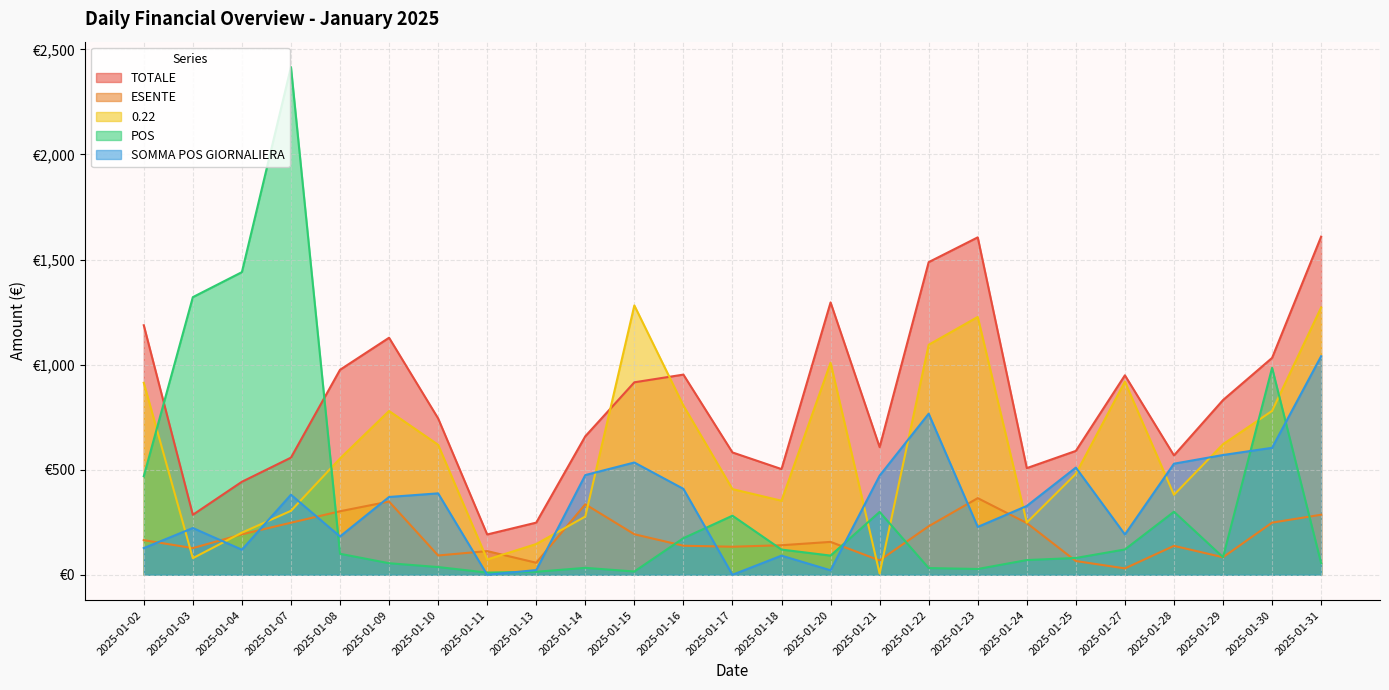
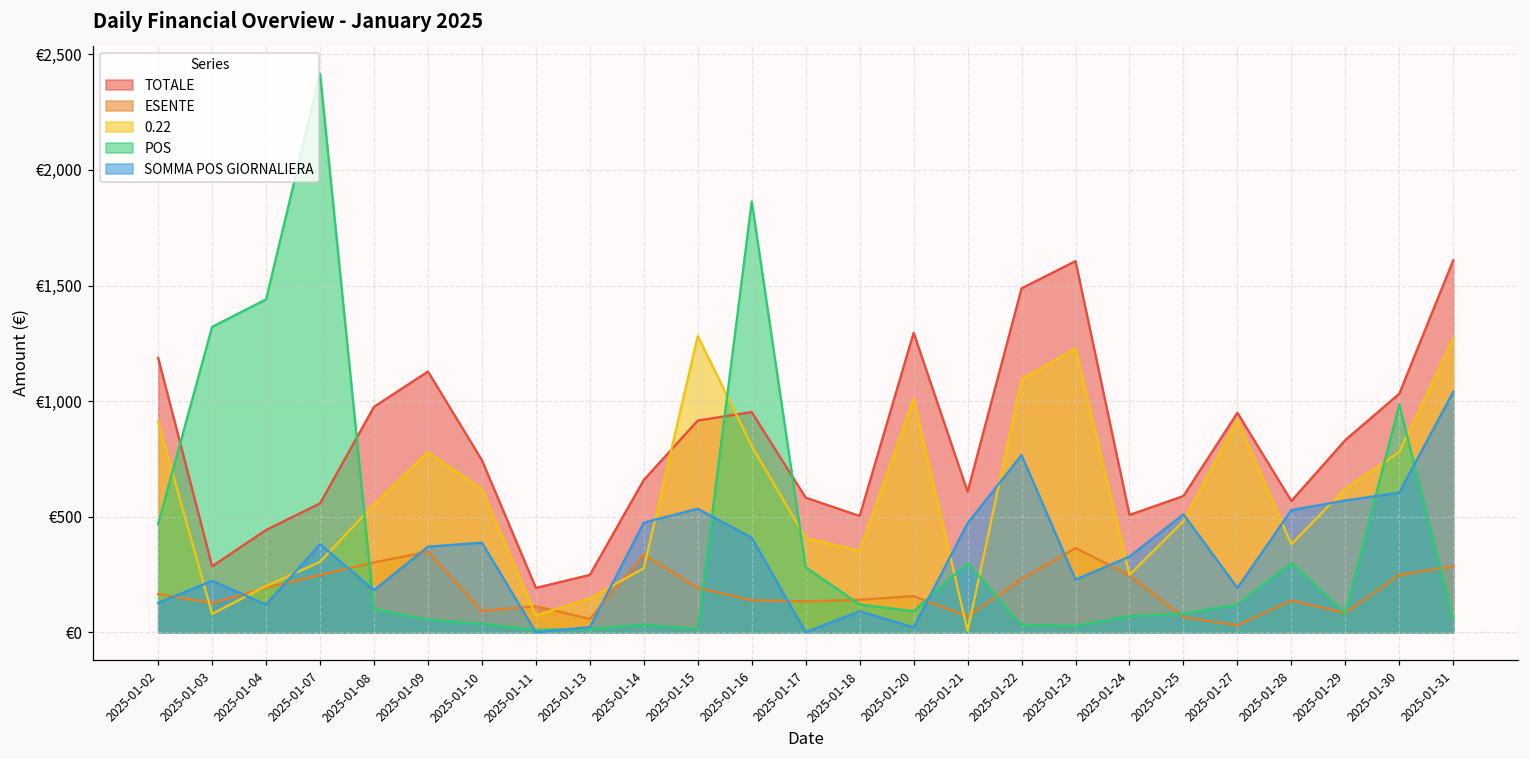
  {
    "0.22": {
      "2025-01-02": "€910",
      "2025-01-03": "€80",
      "2025-01-07": "€300",
      "2025-01-08": "€550",
      "2025-01-09": "€780",
      "2025-01-10": "€620",
      "2025-01-11": "€70",
      "2025-01-13": "€150",
      "2025-01-14": "€280",
      "2025-01-15": "€1,280",
      "2025-01-16": "€810",
      "2025-01-17": "€410",
      "2025-01-18": "€350",
      "2025-01-20": "€1,010",
      "2025-01-21": "€10",
      "2025-01-22": "€1,090",
      "2025-01-23": "€1,230",
      "2025-01-25": "€480",
      "2025-01-27": "€920",
      "2025-01-28": "€380",
      "2025-01-29": "€620",
      "2025-01-30": "€780",
      "2025-01-31": "€1,270"
    },
    "POS": {
      "2025-01-02": "€470",
      "2025-01-03": "€1,320",
      "2025-01-04": "€1,440",
      "2025-01-07": "€2,420",
      "2025-01-08": "€100",
      "2025-01-09": "€60",
      "2025-01-10": "€40",
      "2025-01-14": "€30",
      "2025-01-15": "€20",
-     "2025-01-16": "€170",
+     "2025-01-16": "€1,860",
      "2025-01-17": "€280",
      "2025-01-18": "€120",
      "2025-01-20": "€90",
      "2025-01-21": "€300",
      "2025-01-22": "€30",
      "2025-01-23": "€30",
      "2025-01-24": "€70",
      "2025-01-25": "€80",
      "2025-01-27": "€120",
      "2025-01-28": "€300",
      "2025-01-30": "€980",
      "2025-01-31": "€60"
    },
    "SOMMA POS GIORNALIERA": {
      "2025-01-02": "€130",
      "2025-01-03": "€220",
      "2025-01-04": "€120",
      "2025-01-07": "€380",
      "2025-01-08": "€180",
      "2025-01-09": "€370",
      "2025-01-10": "€390",
      "2025-01-14": "€470",
      "2025-01-15": "€530",
      "2025-01-16": "€410",
      "2025-01-17": "€0",
      "2025-01-18": "€90",
      "2025-01-20": "€20",
      "2025-01-21": "€470",
      "2025-01-22": "€770",
      "2025-01-23": "€230",
      "2025-01-24": "€330",
      "2025-01-25": "€510",
      "2025-01-27": "€190",
      "2025-01-28": "€530",
      "2025-01-29": "€570",
      "2025-01-30": "€600",
      "2025-01-31": "€1,040"
    }
  }
